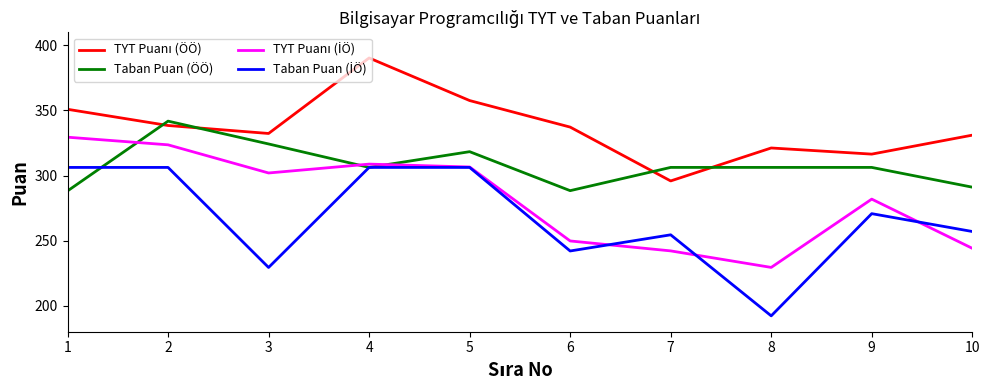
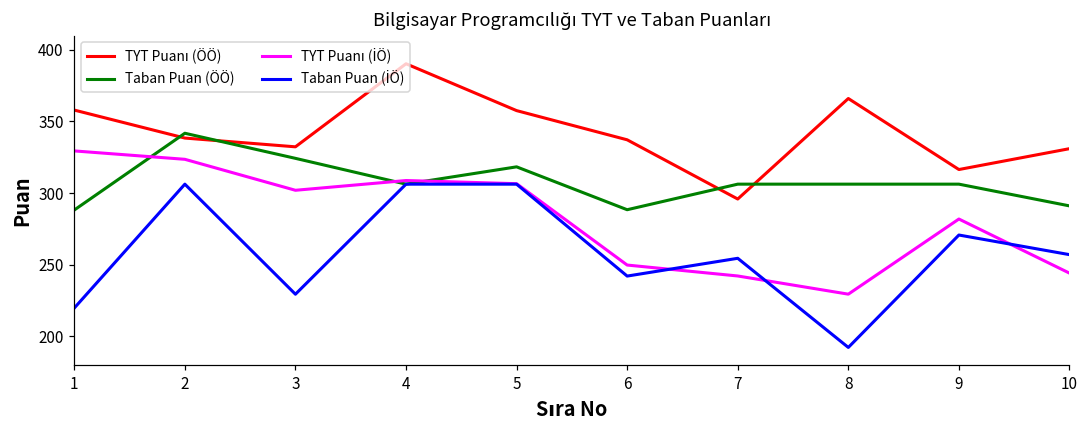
  {
    "TYT Puanı (ÖÖ)": {
-     "1": 351,
+     "1": 358,
      "2": 338,
      "3": 332,
      "5": 358,
      "6": 337,
      "7": 296,
-     "8": 321,
+     "8": 366,
      "9": 316,
      "10": 331
    },
    "Taban Puan (ÖÖ)": {
      "1": 288,
      "2": 342,
      "3": 324,
      "5": 318,
      "6": 288,
      "7": 306,
      "8": 306,
      "9": 306,
      "10": 291
    },
    "TYT Puanı (İÖ)": {
      "1": 329,
      "2": 324,
      "3": 302,
      "4": 309,
      "6": 250,
      "7": 242,
      "8": 229,
      "9": 282,
      "10": 244
    },
    "Taban Puan (İÖ)": {
-     "1": 306,
+     "1": 220,
      "2": 306,
      "3": 229,
      "6": 242,
      "7": 254,
      "8": 192,
      "9": 271,
      "10": 257
    }
  }
